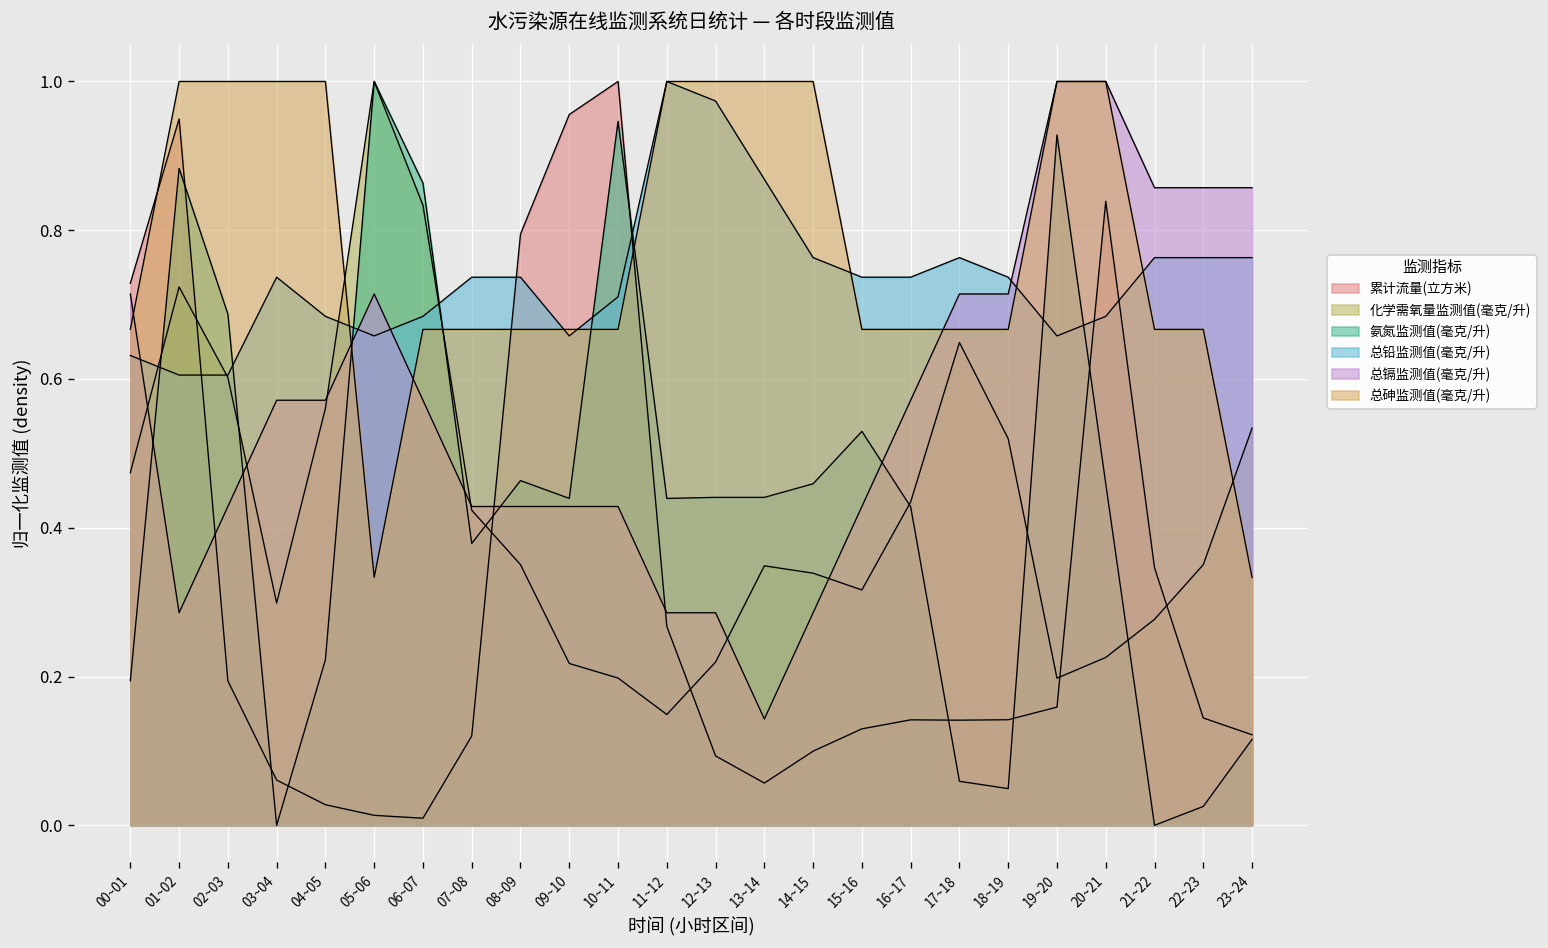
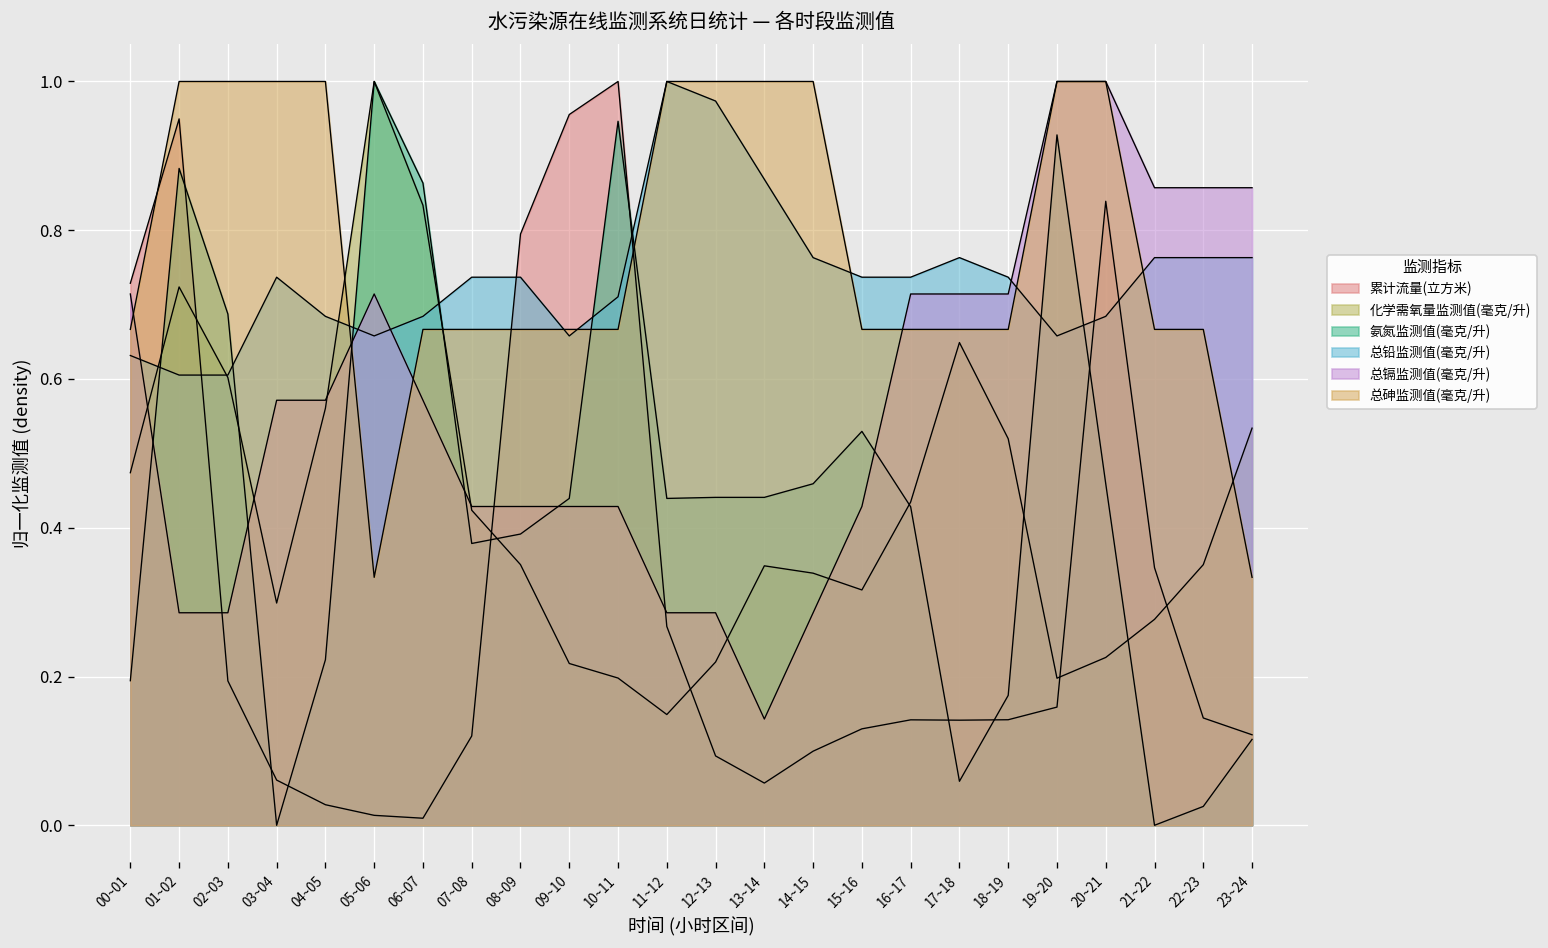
  {
    "氨氮监测值(毫克/升)": {
      "00~01": 0.19,
      "01~02": 0.88,
      "02~03": 0.69,
      "03~04": 0.00,
      "04~05": 0.22,
      "06~07": 0.86,
      "07~08": 0.38,
-     "08~09": 0.46,
+     "08~09": 0.39,
      "09~10": 0.44,
      "10~11": 0.95,
      "11~12": 0.44,
      "12~13": 0.44,
      "13~14": 0.44,
      "14~15": 0.46,
      "15~16": 0.53,
      "16~17": 0.43,
      "17~18": 0.06,
-     "18~19": 0.05,
+     "18~19": 0.17,
      "19~20": 0.93,
      "20~21": 0.46,
      "21~22": 0.00,
      "22~23": 0.03,
      "23~24": 0.12
    },
    "总铅监测值(毫克/升)": {
      "00~01": 0.63,
      "01~02": 0.61,
      "03~04": 0.74,
      "04~05": 0.68,
      "05~06": 0.66,
      "06~07": 0.68,
      "07~08": 0.74,
      "08~09": 0.74,
      "09~10": 0.66,
      "10~11": 0.71,
      "12~13": 0.97,
      "13~14": 0.87,
      "14~15": 0.76,
      "15~16": 0.74,
      "16~17": 0.74,
      "17~18": 0.76,
      "18~19": 0.74,
      "19~20": 0.66,
      "20~21": 0.68,
      "21~22": 0.76,
      "22~23": 0.76,
      "23~24": 0.76
    },
    "总镉监测值(毫克/升)": {
      "00~01": 0.71,
      "01~02": 0.29,
-     "02~03": 0.43,
+     "02~03": 0.29,
      "03~04": 0.57,
      "04~05": 0.57,
      "05~06": 0.71,
      "06~07": 0.57,
      "07~08": 0.43,
      "08~09": 0.43,
      "09~10": 0.43,
      "10~11": 0.43,
      "11~12": 0.29,
      "12~13": 0.29,
      "13~14": 0.14,
      "14~15": 0.29,
      "15~16": 0.43,
-     "16~17": 0.57,
+     "16~17": 0.71,
      "17~18": 0.71,
      "18~19": 0.71,
      "21~22": 0.86,
      "22~23": 0.86,
      "23~24": 0.86
    }
  }
